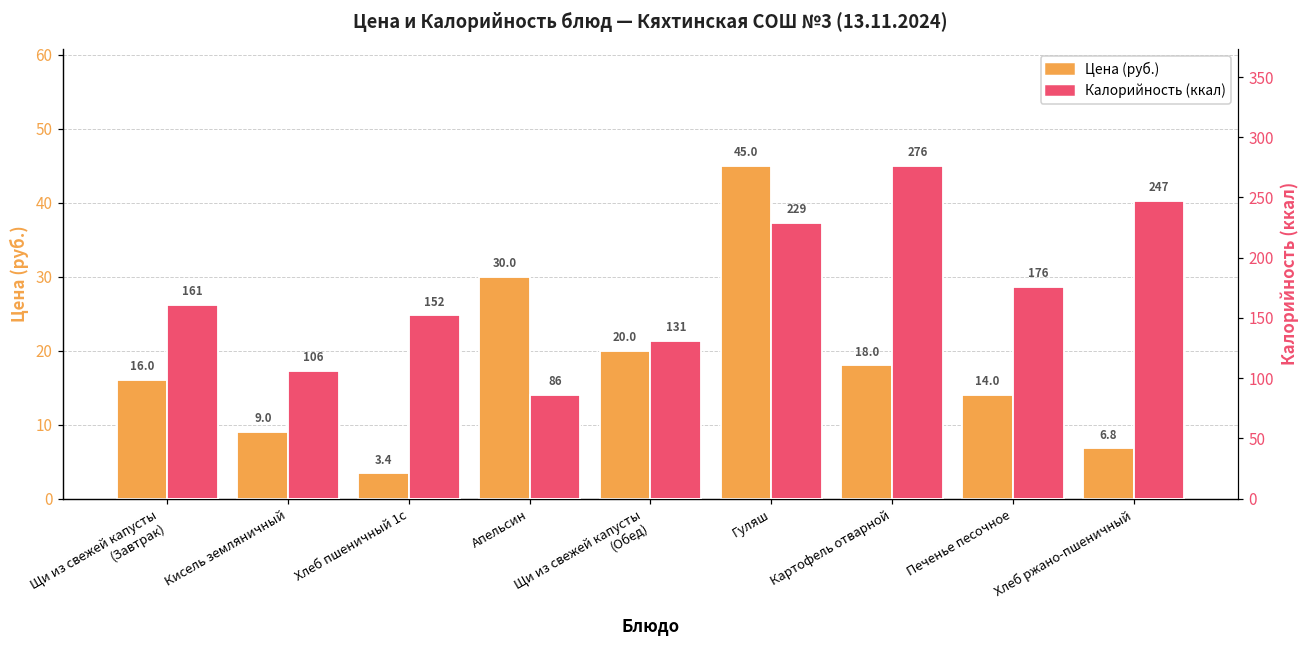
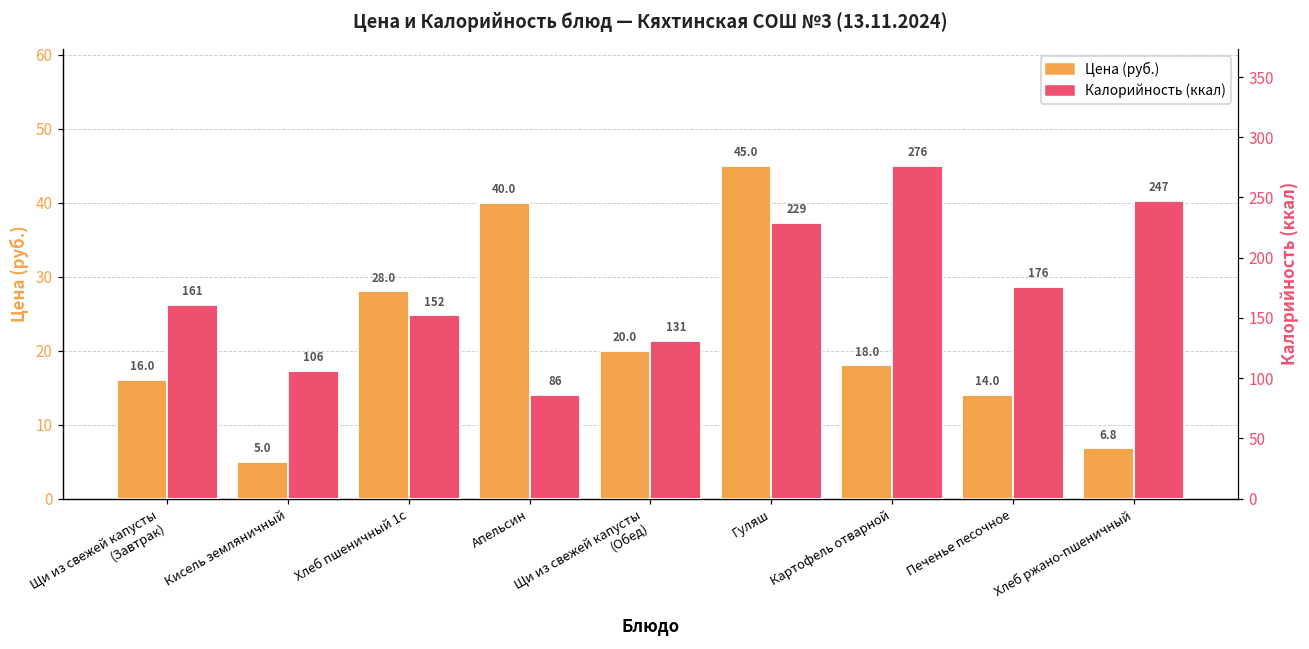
  {
    "Цена (руб.)": {
      "Щи из свежей капусты (Завтрак)": 16.0,
-     "Кисель земляничный": 9.0,
-     "Хлеб пшеничный 1с": 3.4,
-     "Апельсин": 30.0,
+     "Кисель земляничный": 5.0,
+     "Хлеб пшеничный 1с": 28.0,
+     "Апельсин": 40.0,
      "Щи из свежей капусты (Обед)": 20.0,
      "Гуляш": 45.0,
      "Картофель отварной": 18.0,
      "Печенье песочное": 14.0,
      "Хлеб ржано-пшеничный": 6.8
    },
    "Калорийность (ккал)": {
      "Щи из свежей капусты (Завтрак)": 161,
      "Кисель земляничный": 106,
      "Хлеб пшеничный 1с": 152,
      "Апельсин": 86,
      "Щи из свежей капусты (Обед)": 131,
      "Гуляш": 229,
      "Картофель отварной": 276,
      "Печенье песочное": 176,
      "Хлеб ржано-пшеничный": 247
    }
  }
